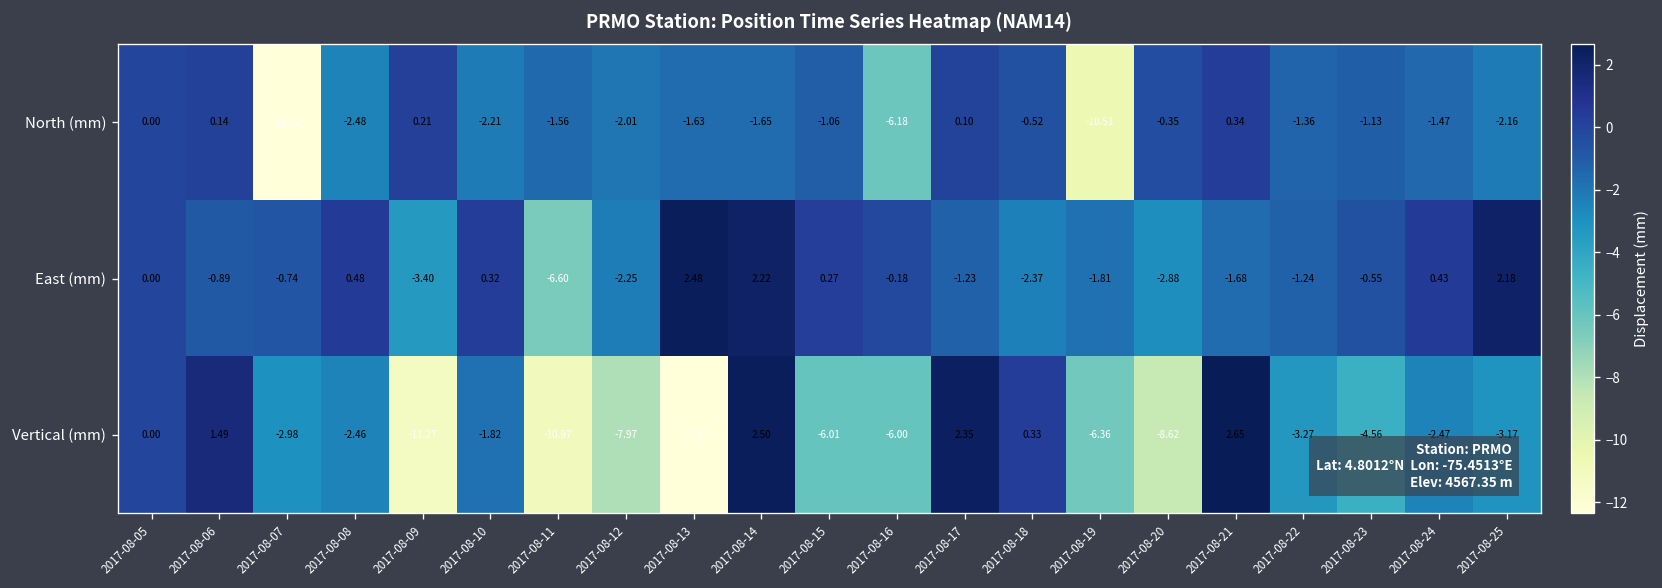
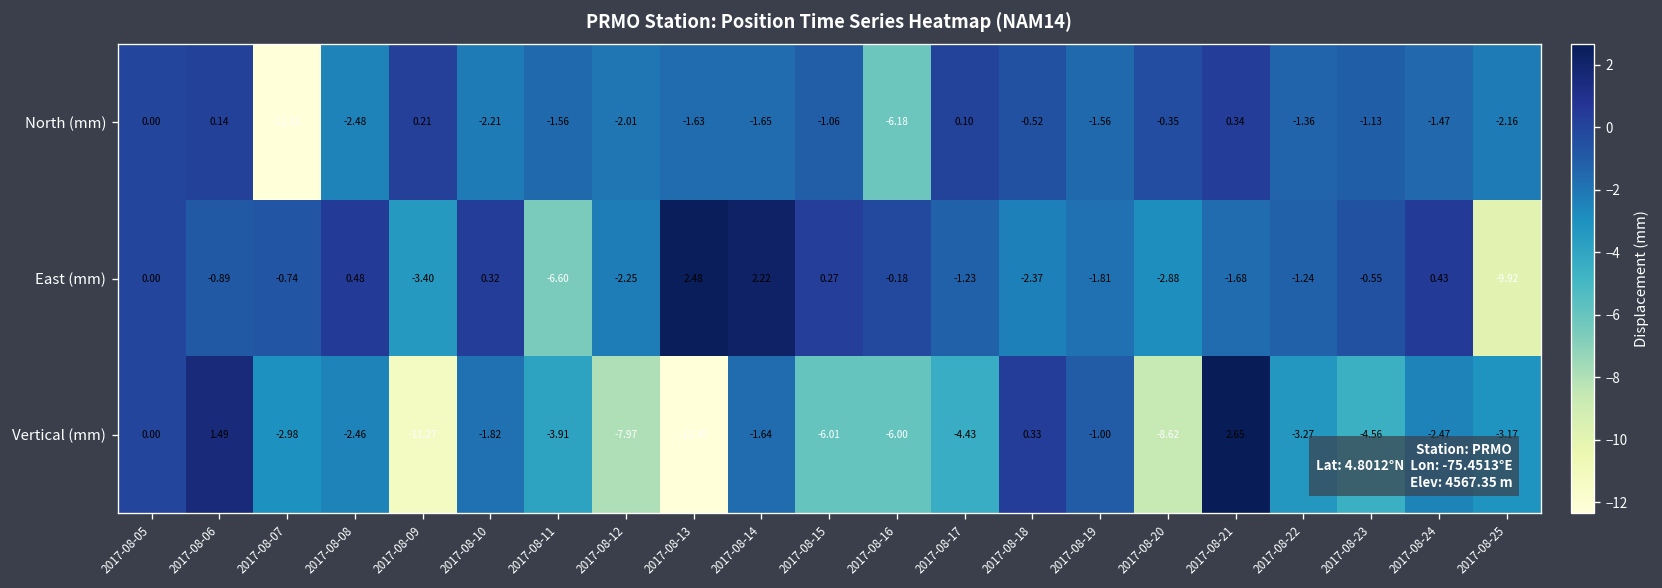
  {
    "North (mm)": {
      "2017-08-05": 0.00,
      "2017-08-06": 0.14,
      "2017-08-08": -2.48,
      "2017-08-09": 0.21,
      "2017-08-10": -2.21,
      "2017-08-11": -1.56,
      "2017-08-12": -2.01,
      "2017-08-13": -1.63,
      "2017-08-14": -1.65,
      "2017-08-15": -1.06,
      "2017-08-16": -6.18,
      "2017-08-17": 0.10,
      "2017-08-18": -0.52,
-     "2017-08-19": -10.51,
+     "2017-08-19": -1.56,
      "2017-08-20": -0.35,
      "2017-08-21": 0.34,
      "2017-08-22": -1.36,
      "2017-08-23": -1.13,
      "2017-08-24": -1.47,
      "2017-08-25": -2.16
    },
    "East (mm)": {
      "2017-08-05": 0.00,
      "2017-08-06": -0.89,
      "2017-08-07": -0.74,
      "2017-08-08": 0.48,
      "2017-08-09": -3.40,
      "2017-08-10": 0.32,
      "2017-08-11": -6.60,
      "2017-08-12": -2.25,
      "2017-08-13": 2.48,
      "2017-08-14": 2.22,
      "2017-08-15": 0.27,
      "2017-08-16": -0.18,
      "2017-08-17": -1.23,
      "2017-08-18": -2.37,
      "2017-08-19": -1.81,
      "2017-08-20": -2.88,
      "2017-08-21": -1.68,
      "2017-08-22": -1.24,
      "2017-08-23": -0.55,
      "2017-08-24": 0.43,
-     "2017-08-25": 2.18
+     "2017-08-25": -9.92
    },
    "Vertical (mm)": {
      "2017-08-05": 0.00,
      "2017-08-06": 1.49,
      "2017-08-07": -2.98,
      "2017-08-08": -2.46,
      "2017-08-09": -11.27,
      "2017-08-10": -1.82,
-     "2017-08-11": -10.97,
+     "2017-08-11": -3.91,
      "2017-08-12": -7.97,
-     "2017-08-14": 2.50,
+     "2017-08-14": -1.64,
      "2017-08-15": -6.01,
      "2017-08-16": -6.00,
-     "2017-08-17": 2.35,
+     "2017-08-17": -4.43,
      "2017-08-18": 0.33,
-     "2017-08-19": -6.36,
+     "2017-08-19": -1.00,
      "2017-08-20": -8.62,
      "2017-08-21": 2.65
    }
  }
